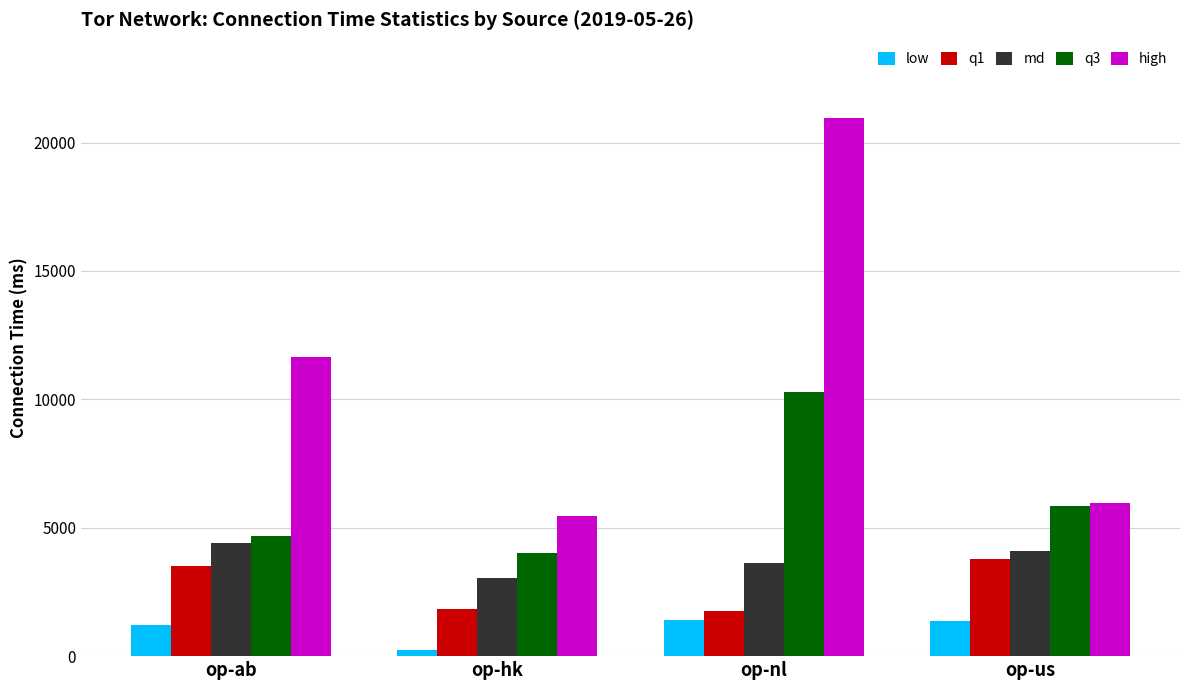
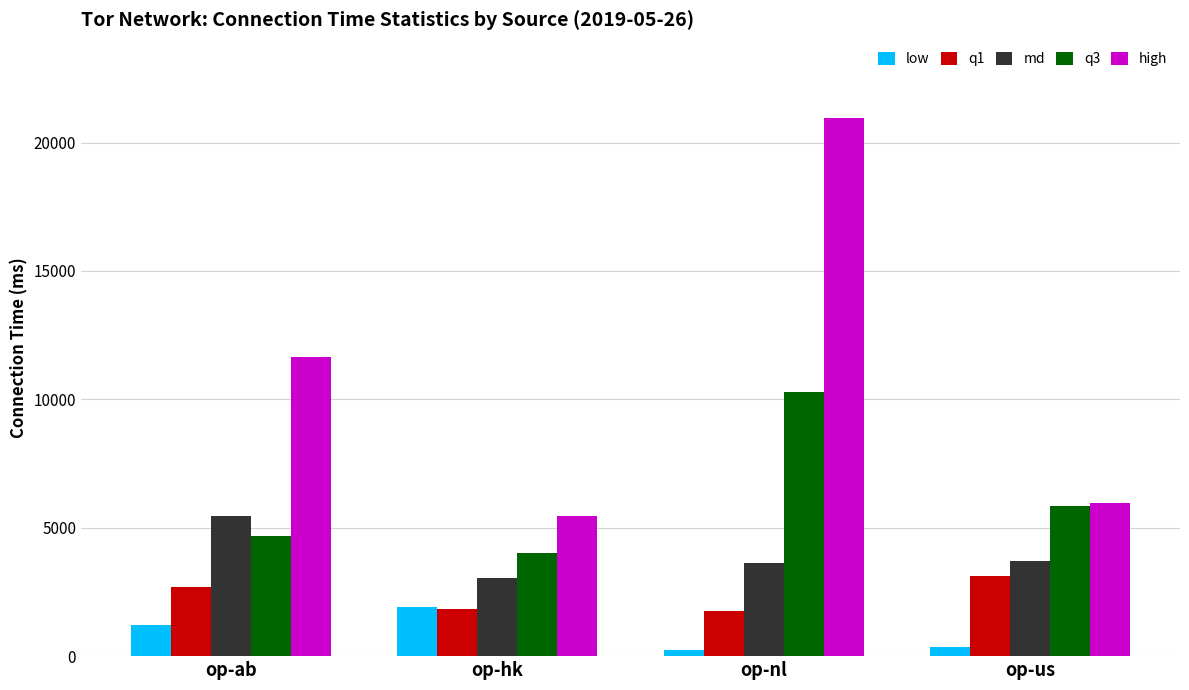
  {
    "low": {
      "op-ab": 1200,
-     "op-hk": 200,
-     "op-nl": 1400,
-     "op-us": 1400
+     "op-hk": 1900,
+     "op-nl": 200,
+     "op-us": 300
    },
    "q1": {
-     "op-ab": 3500,
+     "op-ab": 2700,
      "op-hk": 1800,
      "op-nl": 1700,
-     "op-us": 3800
+     "op-us": 3100
    },
    "md": {
-     "op-ab": 4400,
+     "op-ab": 5500,
      "op-hk": 3000,
      "op-nl": 3600,
-     "op-us": 4100
+     "op-us": 3700
    },
    "q3": {
      "op-ab": 4700,
      "op-hk": 4000,
      "op-nl": 10300,
      "op-us": 5900
    },
    "high": {
      "op-ab": 11700,
      "op-hk": 5400,
      "op-nl": 21000,
      "op-us": 5900
    }
  }
